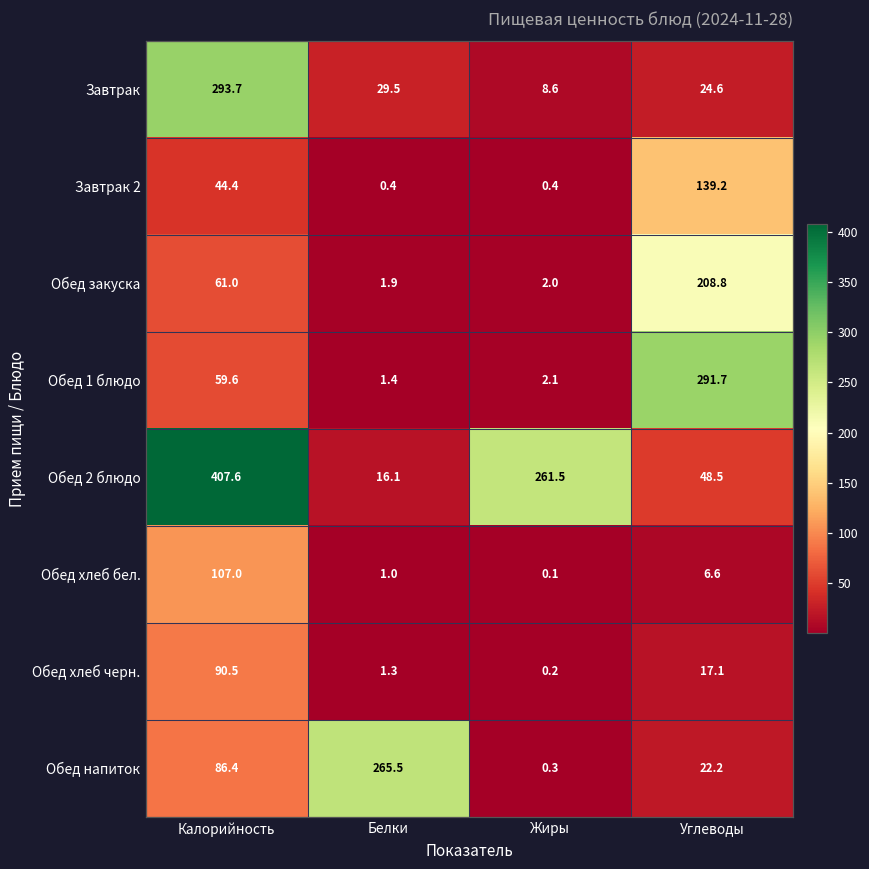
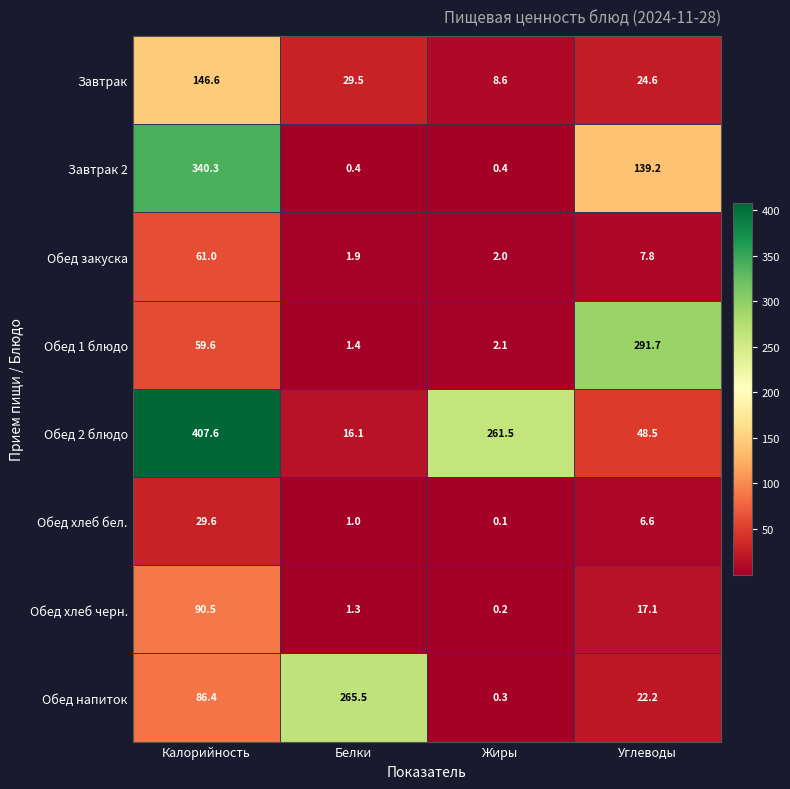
  {
    "Завтрак": {
-     "Калорийность": 293.7,
+     "Калорийность": 146.6,
      "Белки": 29.5,
      "Жиры": 8.6,
      "Углеводы": 24.6
    },
    "Завтрак 2": {
-     "Калорийность": 44.4,
+     "Калорийность": 340.3,
      "Белки": 0.4,
      "Жиры": 0.4,
      "Углеводы": 139.2
    },
    "Обед закуска": {
      "Калорийность": 61.0,
      "Белки": 1.9,
      "Жиры": 2.0,
-     "Углеводы": 208.8
+     "Углеводы": 7.8
    },
    "Обед 1 блюдо": {
      "Калорийность": 59.6,
      "Белки": 1.4,
      "Жиры": 2.1,
      "Углеводы": 291.7
    },
    "Обед 2 блюдо": {
      "Калорийность": 407.6,
      "Белки": 16.1,
      "Жиры": 261.5,
      "Углеводы": 48.5
    },
    "Обед хлеб бел.": {
-     "Калорийность": 107.0,
+     "Калорийность": 29.6,
      "Белки": 1.0,
      "Жиры": 0.1,
      "Углеводы": 6.6
    },
    "Обед хлеб черн.": {
      "Калорийность": 90.5,
      "Белки": 1.3,
      "Жиры": 0.2,
      "Углеводы": 17.1
    },
    "Обед напиток": {
      "Калорийность": 86.4,
      "Белки": 265.5,
      "Жиры": 0.3,
      "Углеводы": 22.2
    }
  }
